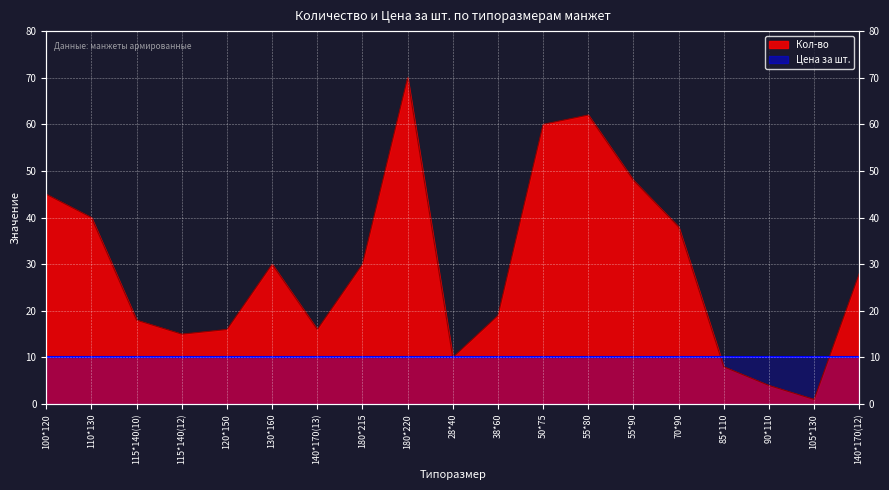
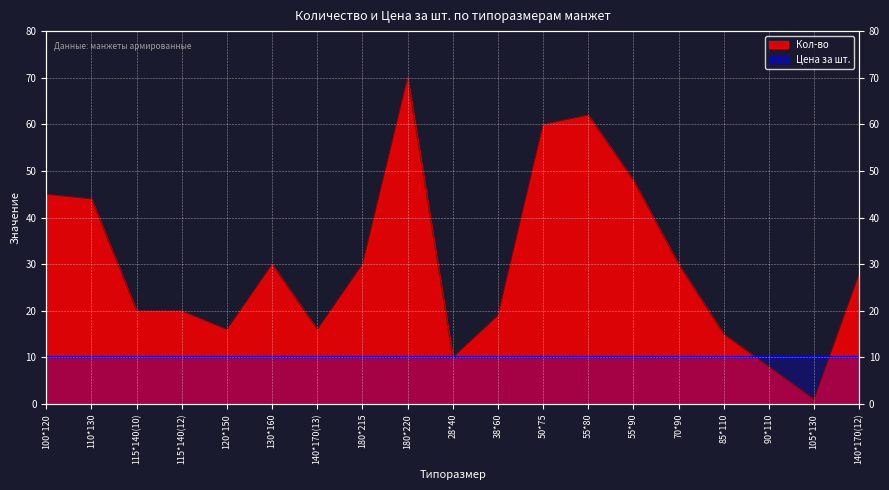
  {
    "Кол-во": {
      "100*120": 45,
-     "110*130": 40,
-     "115*140(10)": 18,
-     "115*140(12)": 15,
+     "110*130": 44,
+     "115*140(10)": 20,
+     "115*140(12)": 20,
      "120*150": 16,
      "130*160": 30,
      "140*170(13)": 16,
      "180*215": 30,
      "180*220": 70,
      "38*60": 19,
      "50*75": 60,
      "55*80": 62,
      "55*90": 48,
-     "70*90": 38,
-     "85*110": 8,
-     "90*110": 4,
+     "70*90": 30,
+     "85*110": 15,
+     "90*110": 8,
      "105*130": 1,
      "140*170(12)": 28
    },
    "Цена за шт.": {
      "100*120": 10,
      "110*130": 10,
      "115*140(10)": 10,
      "115*140(12)": 10,
      "120*150": 10,
      "130*160": 10,
      "140*170(13)": 10,
      "180*215": 10,
      "180*220": 10,
      "38*60": 10,
      "50*75": 10,
      "55*80": 10,
      "55*90": 10,
      "70*90": 10,
      "85*110": 10,
      "90*110": 10,
      "105*130": 10,
      "140*170(12)": 10
    }
  }
